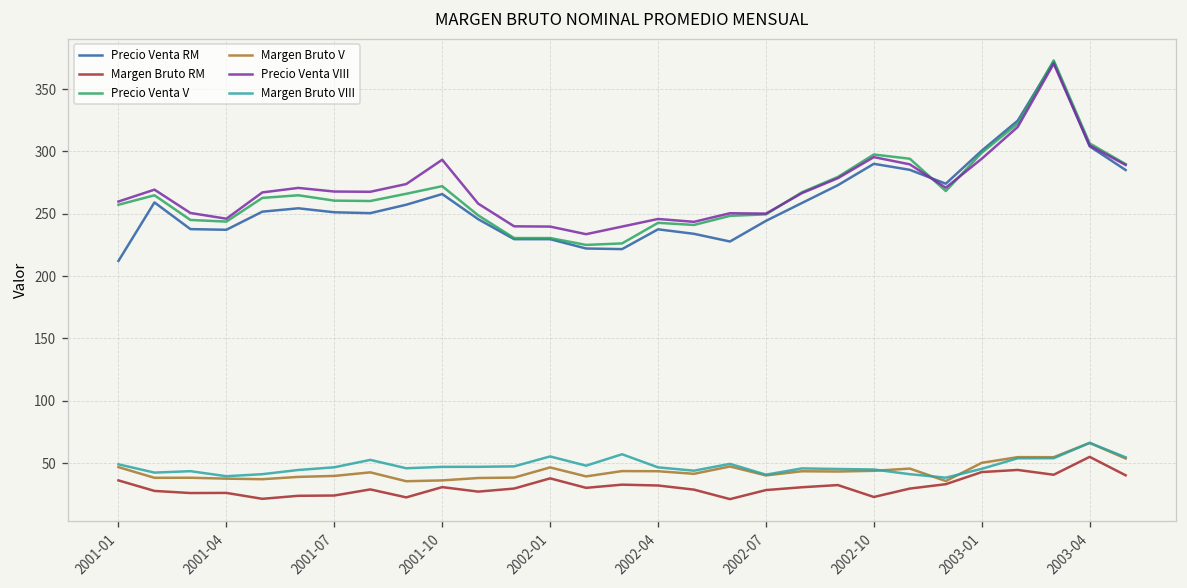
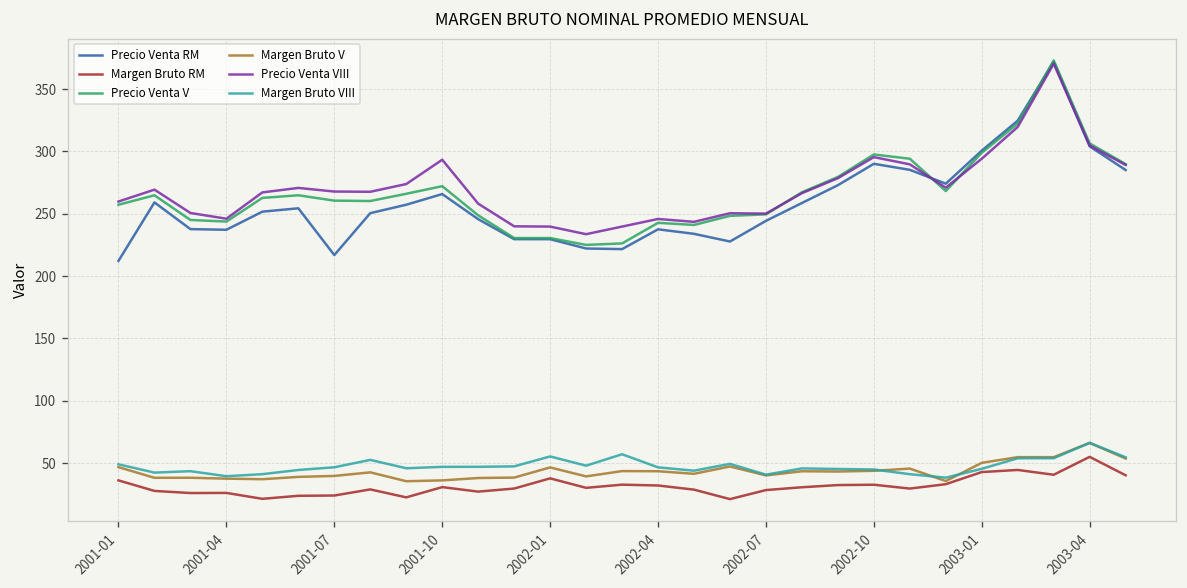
  {
    "Precio Venta RM": {
      "2001-01": 212,
      "2001-04": 237,
-     "2001-07": 251,
+     "2001-07": 217,
      "2001-10": 266,
      "2002-04": 238,
      "2002-07": 244,
      "2002-10": 290
    },
    "Margen Bruto RM": {
      "2001-01": 36,
      "2001-04": 26,
      "2001-07": 24,
      "2001-10": 31,
      "2002-01": 38,
      "2002-04": 32,
      "2002-07": 28,
-     "2002-10": 23,
+     "2002-10": 33,
      "2003-01": 43,
      "2003-04": 55
    },
    "Precio Venta V": {
      "2001-01": 257,
      "2001-07": 261,
      "2001-10": 272,
      "2002-04": 243
    },
    "Margen Bruto V": {
      "2001-07": 40,
      "2001-10": 36,
      "2002-01": 47,
      "2002-04": 44,
      "2003-01": 50
    },
    "Precio Venta VIII": {
      "2001-01": 260,
      "2001-07": 268,
      "2001-10": 293,
      "2002-01": 240,
      "2002-04": 246,
      "2003-01": 294
    },
    "Margen Bruto VIII": {
      "2001-07": 47,
      "2001-10": 47,
      "2002-01": 55,
      "2002-04": 47,
      "2003-01": 45
    }
  }
